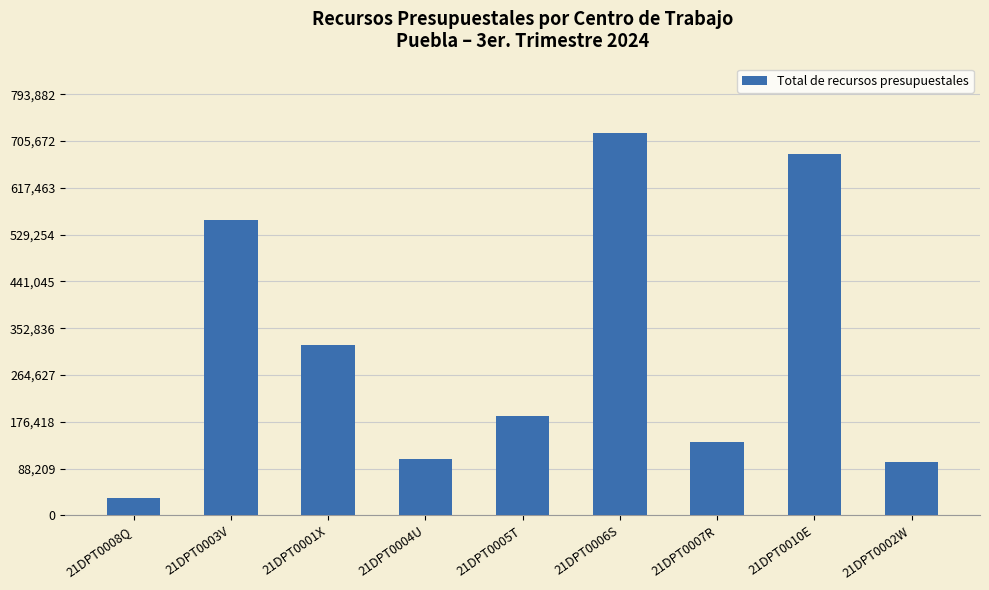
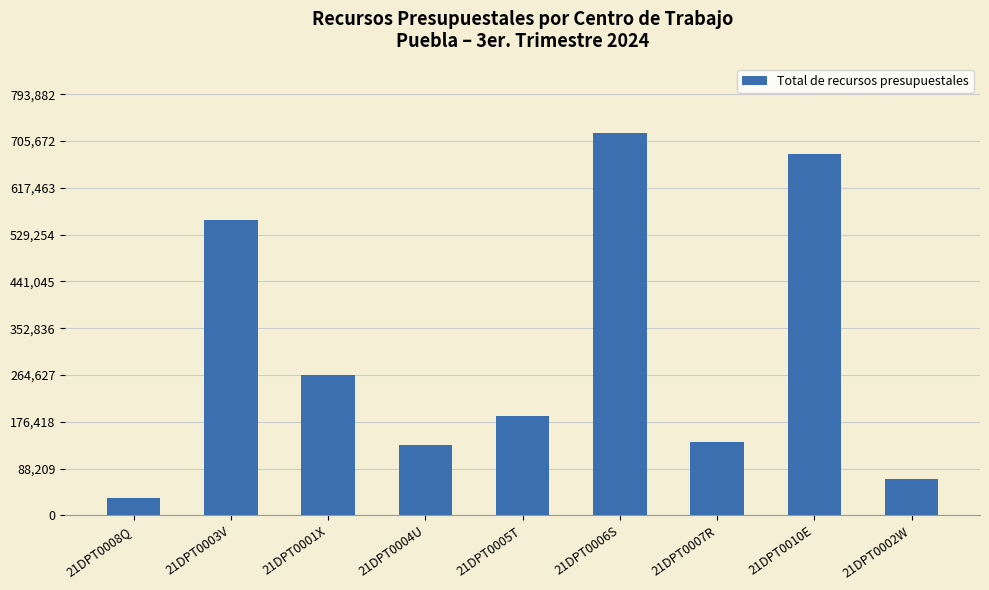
  {
    "21DPT0008Q": "30,000",
    "21DPT0003V": "560,000",
-   "21DPT0001X": "320,000",
-   "21DPT0004U": "110,000",
+   "21DPT0001X": "260,000",
+   "21DPT0004U": "130,000",
    "21DPT0005T": "190,000",
    "21DPT0006S": "720,000",
    "21DPT0007R": "140,000",
    "21DPT0010E": "680,000",
-   "21DPT0002W": "100,000"
+   "21DPT0002W": "70,000"
  }
